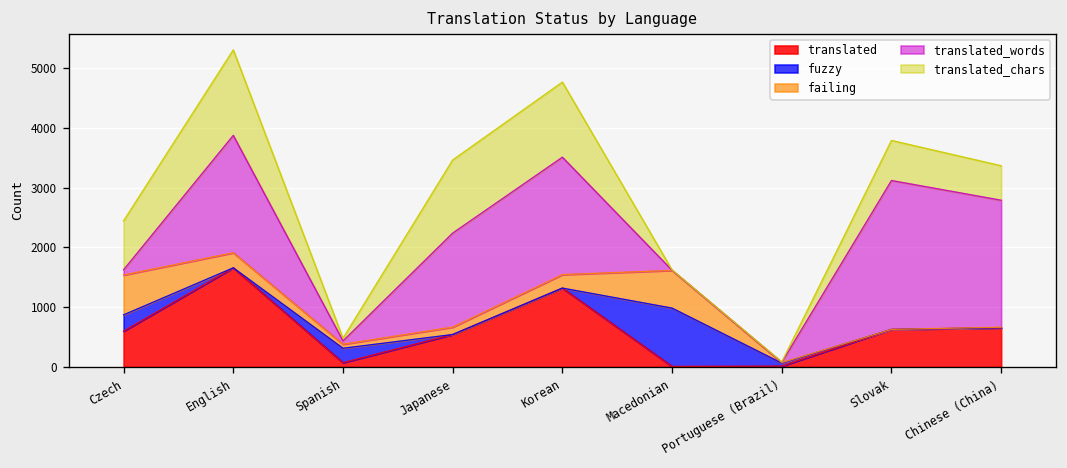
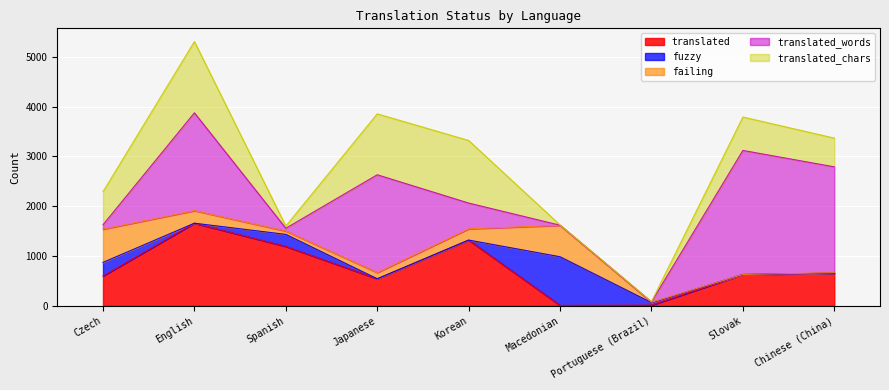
  {
    "translated": {
      "Czech": 600,
-     "Spanish": 100,
+     "Spanish": 1200,
      "Macedonian": 0
    },
    "fuzzy": {
      "Czech": 300,
      "Spanish": 200,
      "Macedonian": 1000
    },
    "failing": {
      "Czech": 700,
      "English": 300,
      "Spanish": 100,
      "Japanese": 100,
      "Korean": 200
    },
    "translated_words": {
      "Czech": 100,
      "English": 2000,
-     "Japanese": 1600,
-     "Korean": 2000,
+     "Japanese": 2000,
+     "Korean": 500,
      "Slovak": 2500,
      "Chinese (China)": 2100
    },
    "translated_chars": {
-     "Czech": 800,
+     "Czech": 700,
      "English": 1400,
      "Japanese": 1200,
      "Korean": 1300,
      "Slovak": 700,
      "Chinese (China)": 600
    }
  }
